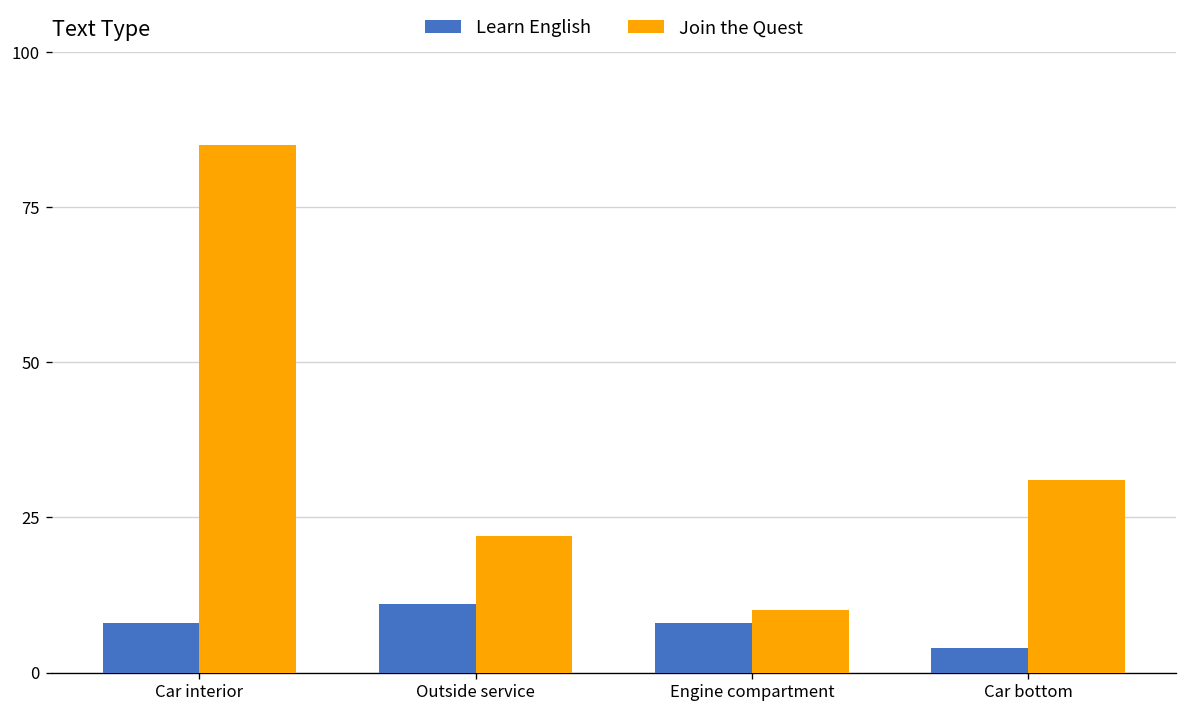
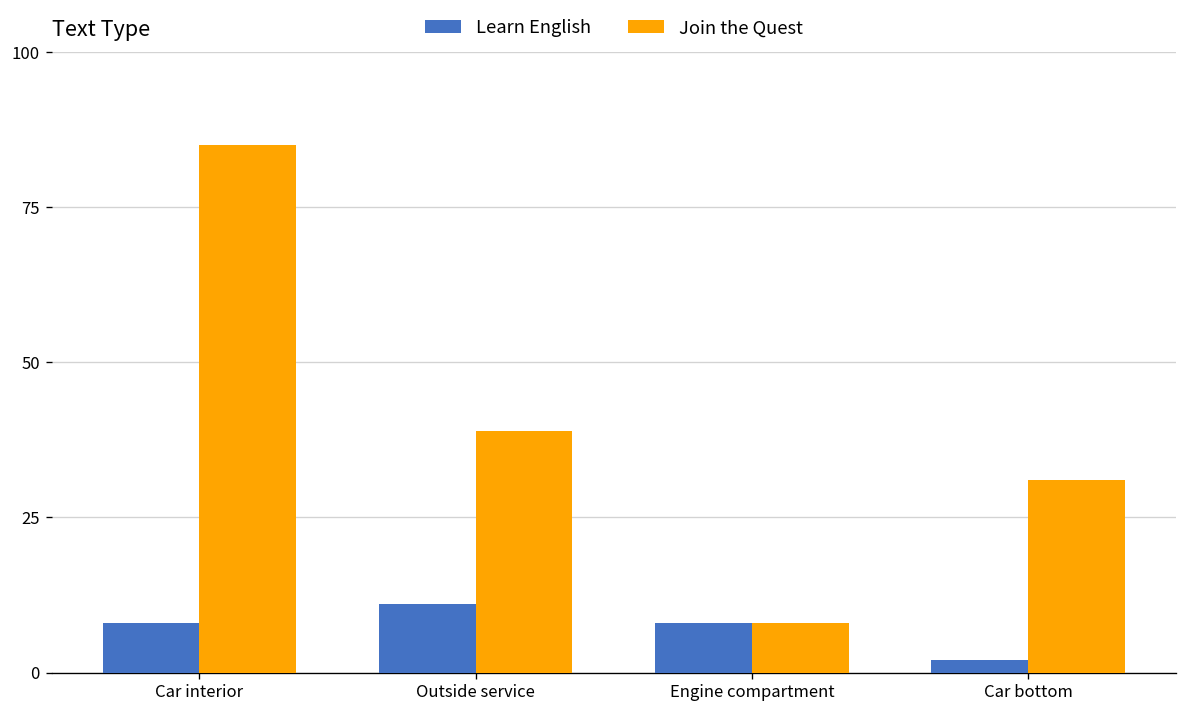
  {
    "Learn English": {
      "Car interior": 8,
      "Outside service": 11,
      "Engine compartment": 8,
-     "Car bottom": 4
+     "Car bottom": 2
    },
    "Join the Quest": {
      "Car interior": 85,
-     "Outside service": 22,
-     "Engine compartment": 10,
+     "Outside service": 39,
+     "Engine compartment": 8,
      "Car bottom": 31
    }
  }
